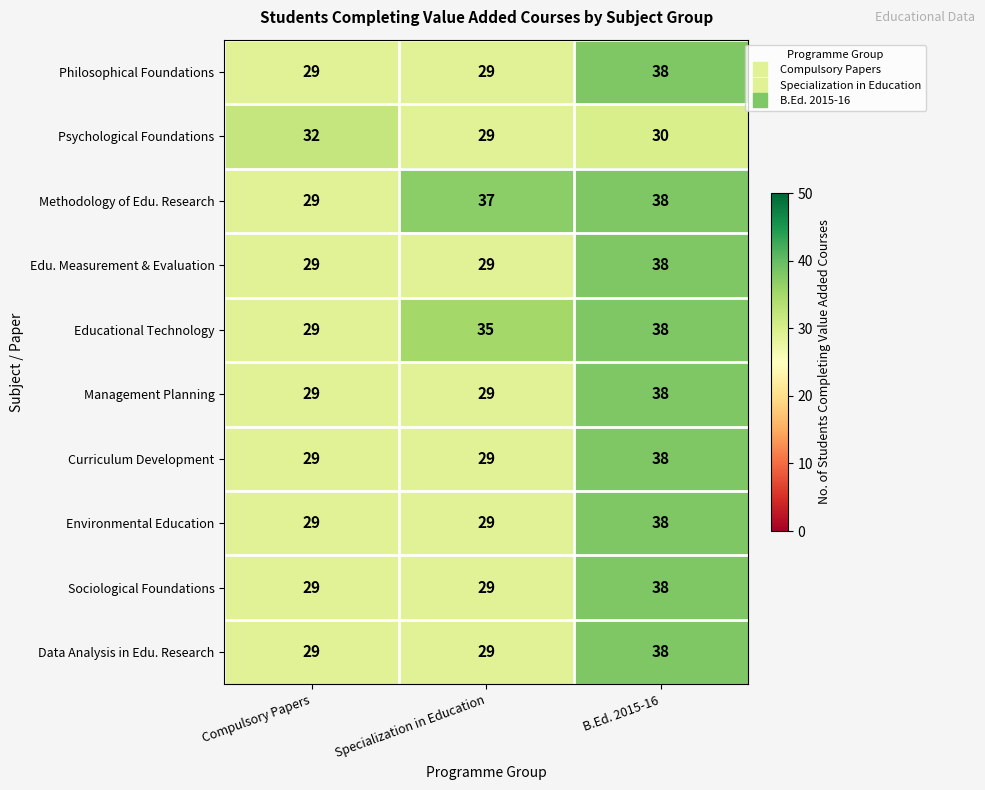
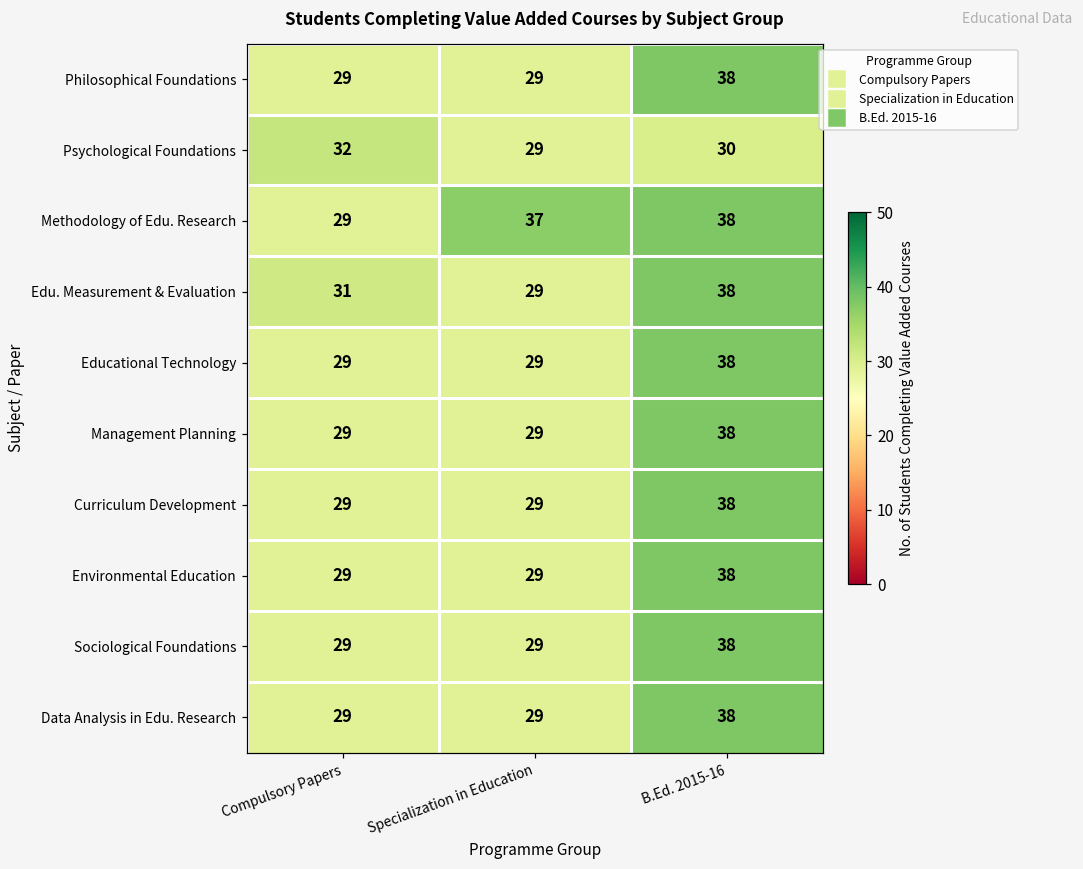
  {
    "Philosophical Foundations": {
      "Compulsory Papers": 29,
      "Specialization in Education": 29,
      "B.Ed. 2015-16": 38
    },
    "Psychological Foundations": {
      "Compulsory Papers": 32,
      "Specialization in Education": 29,
      "B.Ed. 2015-16": 30
    },
    "Methodology of Edu. Research": {
      "Compulsory Papers": 29,
      "Specialization in Education": 37,
      "B.Ed. 2015-16": 38
    },
    "Edu. Measurement & Evaluation": {
-     "Compulsory Papers": 29,
+     "Compulsory Papers": 31,
      "Specialization in Education": 29,
      "B.Ed. 2015-16": 38
    },
    "Educational Technology": {
      "Compulsory Papers": 29,
-     "Specialization in Education": 35,
+     "Specialization in Education": 29,
      "B.Ed. 2015-16": 38
    },
    "Management Planning": {
      "Compulsory Papers": 29,
      "Specialization in Education": 29,
      "B.Ed. 2015-16": 38
    },
    "Curriculum Development": {
      "Compulsory Papers": 29,
      "Specialization in Education": 29,
      "B.Ed. 2015-16": 38
    },
    "Environmental Education": {
      "Compulsory Papers": 29,
      "Specialization in Education": 29,
      "B.Ed. 2015-16": 38
    },
    "Sociological Foundations": {
      "Compulsory Papers": 29,
      "Specialization in Education": 29,
      "B.Ed. 2015-16": 38
    },
    "Data Analysis in Edu. Research": {
      "Compulsory Papers": 29,
      "Specialization in Education": 29,
      "B.Ed. 2015-16": 38
    }
  }
